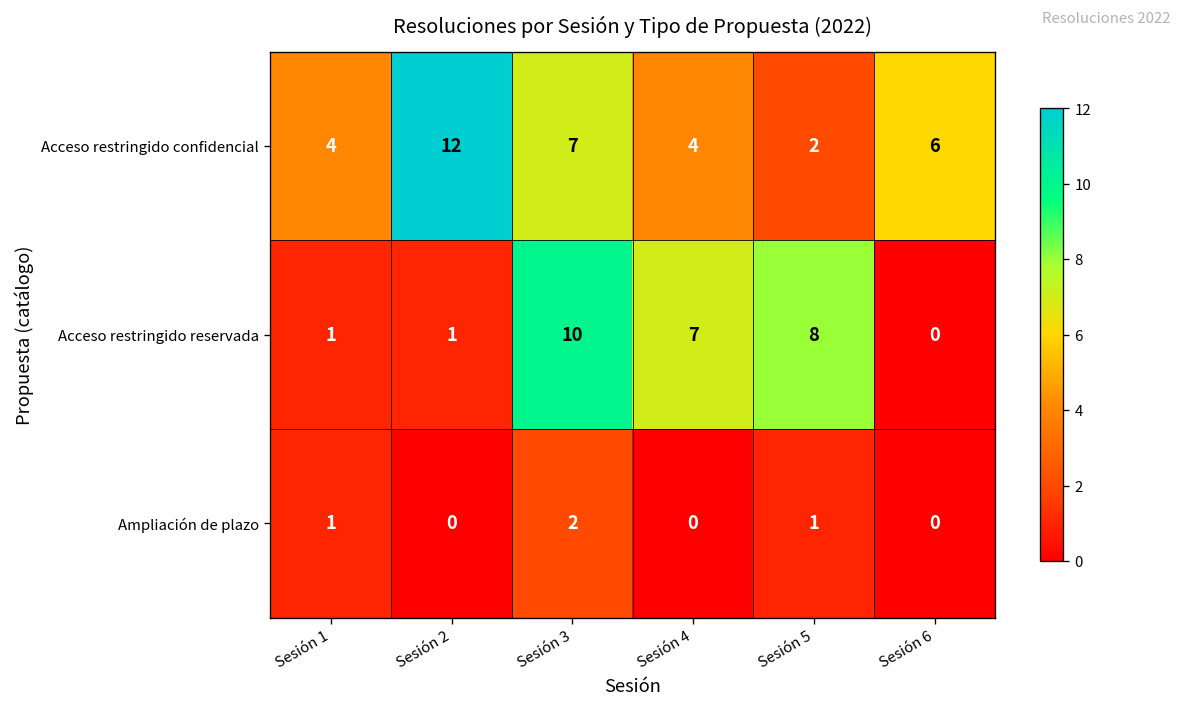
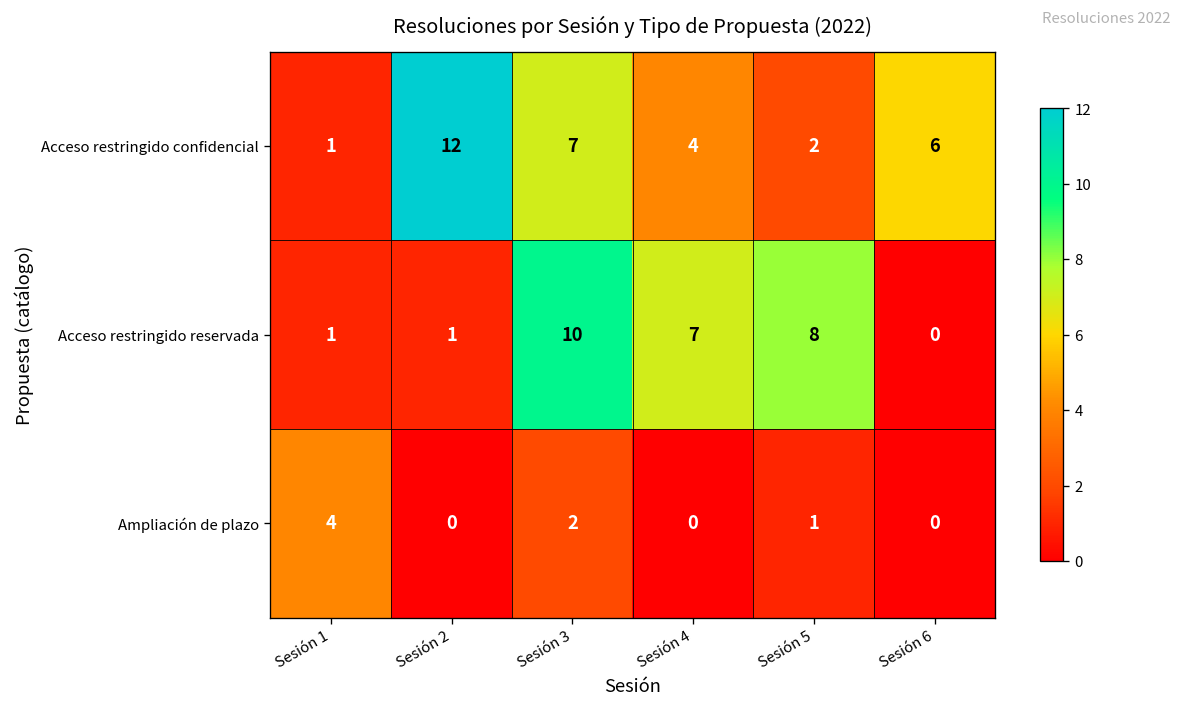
  {
    "Acceso restringido confidencial": {
-     "Sesión 1": 4,
+     "Sesión 1": 1,
      "Sesión 2": 12,
      "Sesión 3": 7,
      "Sesión 4": 4,
      "Sesión 5": 2,
      "Sesión 6": 6
    },
    "Acceso restringido reservada": {
      "Sesión 1": 1,
      "Sesión 2": 1,
      "Sesión 3": 10,
      "Sesión 4": 7,
      "Sesión 5": 8,
      "Sesión 6": 0
    },
    "Ampliación de plazo": {
-     "Sesión 1": 1,
+     "Sesión 1": 4,
      "Sesión 2": 0,
      "Sesión 3": 2,
      "Sesión 4": 0,
      "Sesión 5": 1,
      "Sesión 6": 0
    }
  }
